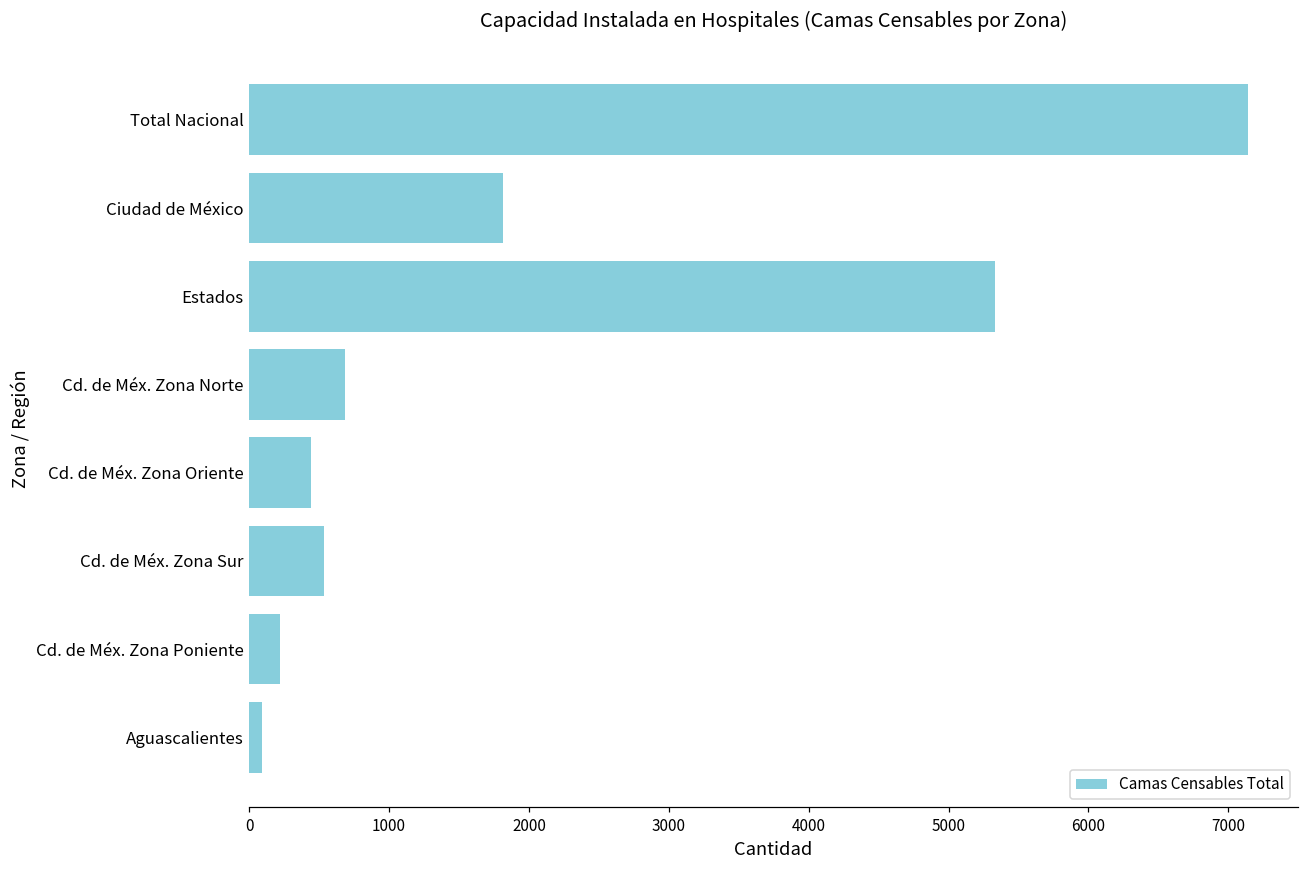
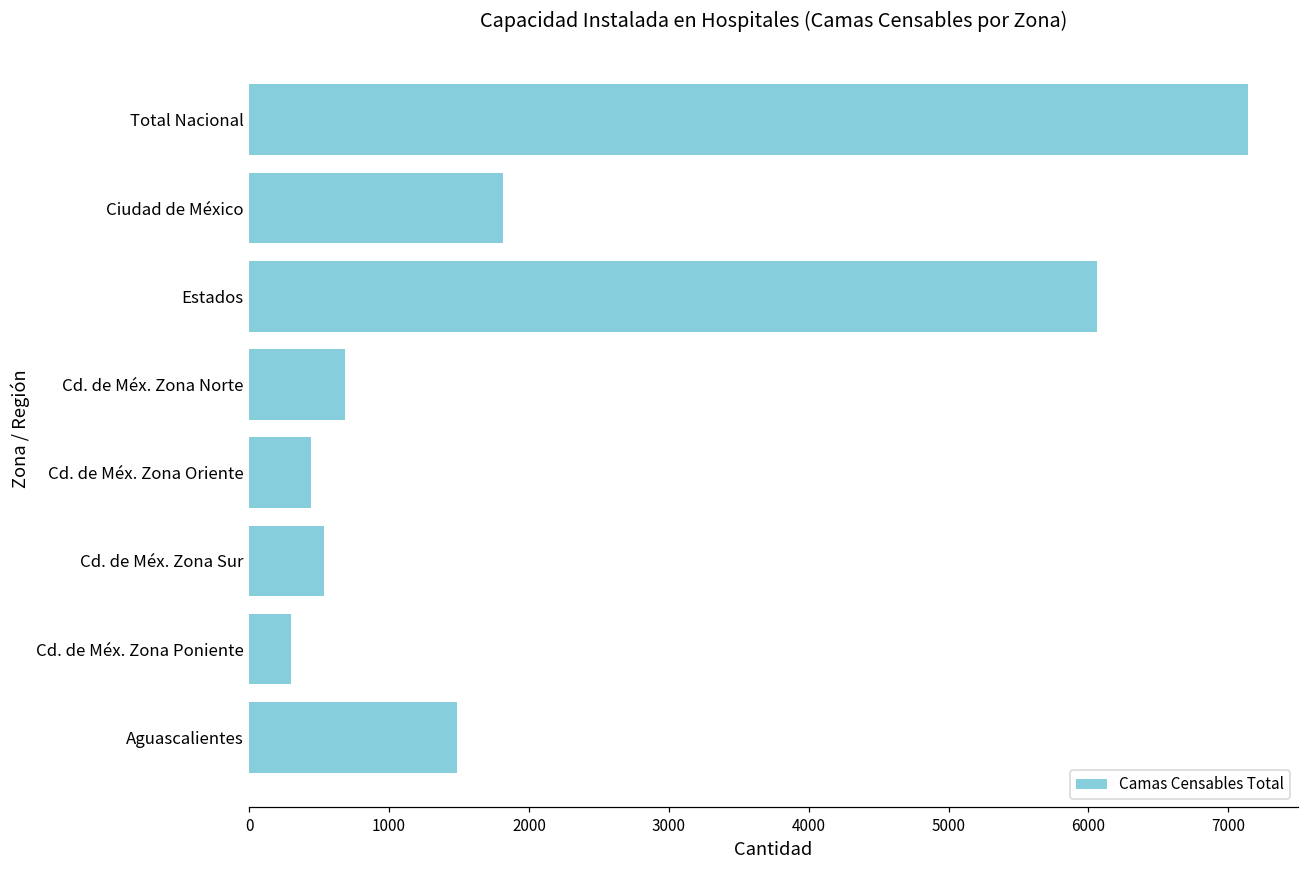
  {
    "Total Nacional": 7140,
    "Ciudad de México": 1810,
-   "Estados": 5330,
+   "Estados": 6060,
    "Cd. de Méx. Zona Norte": 680,
    "Cd. de Méx. Zona Oriente": 440,
    "Cd. de Méx. Zona Sur": 540,
-   "Cd. de Méx. Zona Poniente": 220,
-   "Aguascalientes": 90
+   "Cd. de Méx. Zona Poniente": 300,
+   "Aguascalientes": 1490
  }
